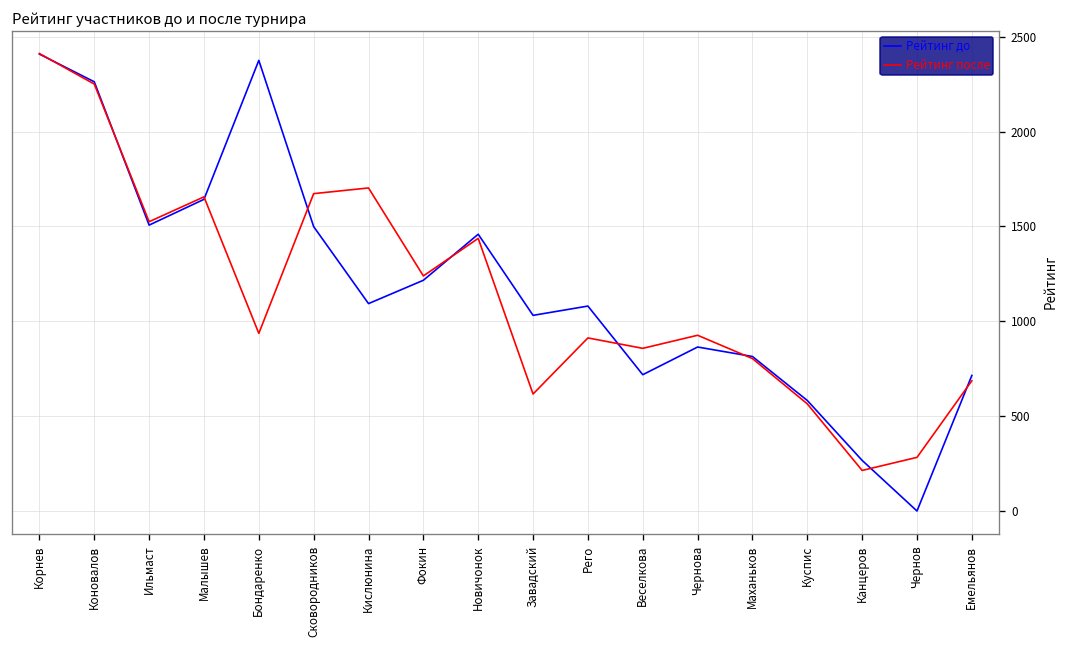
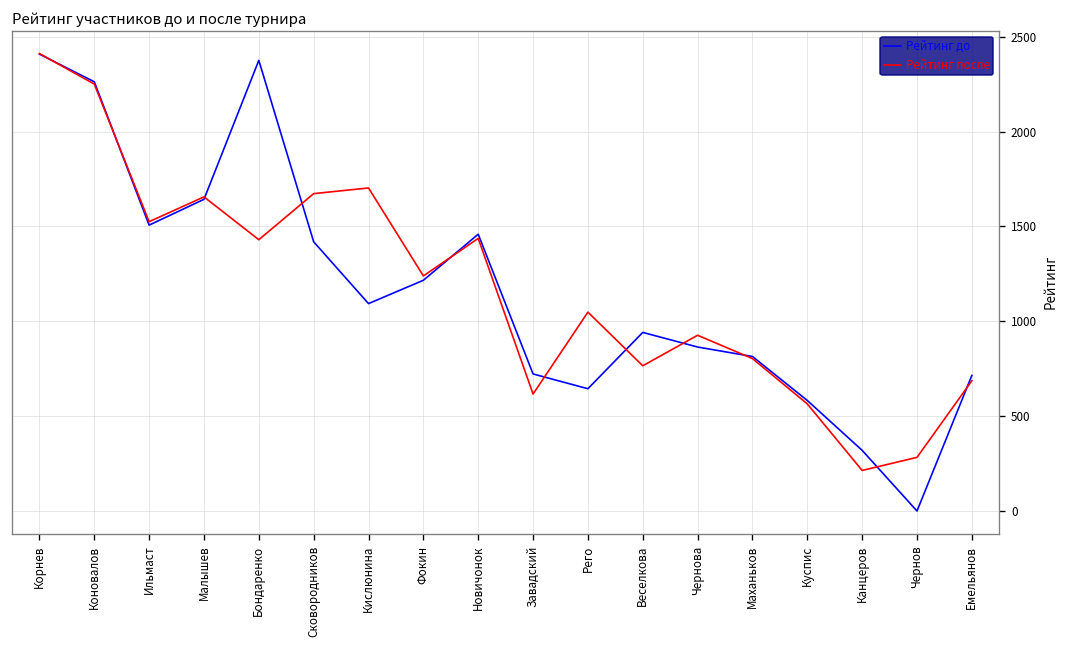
  {
    "Рейтинг до": {
      "Ильмаст": 1510,
      "Бондаренко": 2380,
-     "Сковородников": 1500,
+     "Сковородников": 1420,
      "Кислюнина": 1090,
      "Фокин": 1220,
      "Новичонок": 1460,
-     "Завадский": 1030,
-     "Рего": 1080,
-     "Веселкова": 720,
+     "Завадский": 720,
+     "Рего": 640,
+     "Веселкова": 940,
      "Чернова": 860,
      "Куспис": 580,
-     "Канцеров": 270,
+     "Канцеров": 320,
      "Чернов": 0,
      "Емельянов": 710
    },
    "Рейтинг после": {
      "Ильмаст": 1530,
-     "Бондаренко": 940,
+     "Бондаренко": 1430,
      "Сковородников": 1670,
      "Кислюнина": 1700,
      "Фокин": 1240,
      "Новичонок": 1440,
      "Завадский": 620,
-     "Рего": 910,
-     "Веселкова": 860,
+     "Рего": 1050,
+     "Веселкова": 770,
      "Чернова": 930,
      "Куспис": 560,
      "Канцеров": 210,
      "Чернов": 280,
      "Емельянов": 690
    }
  }
